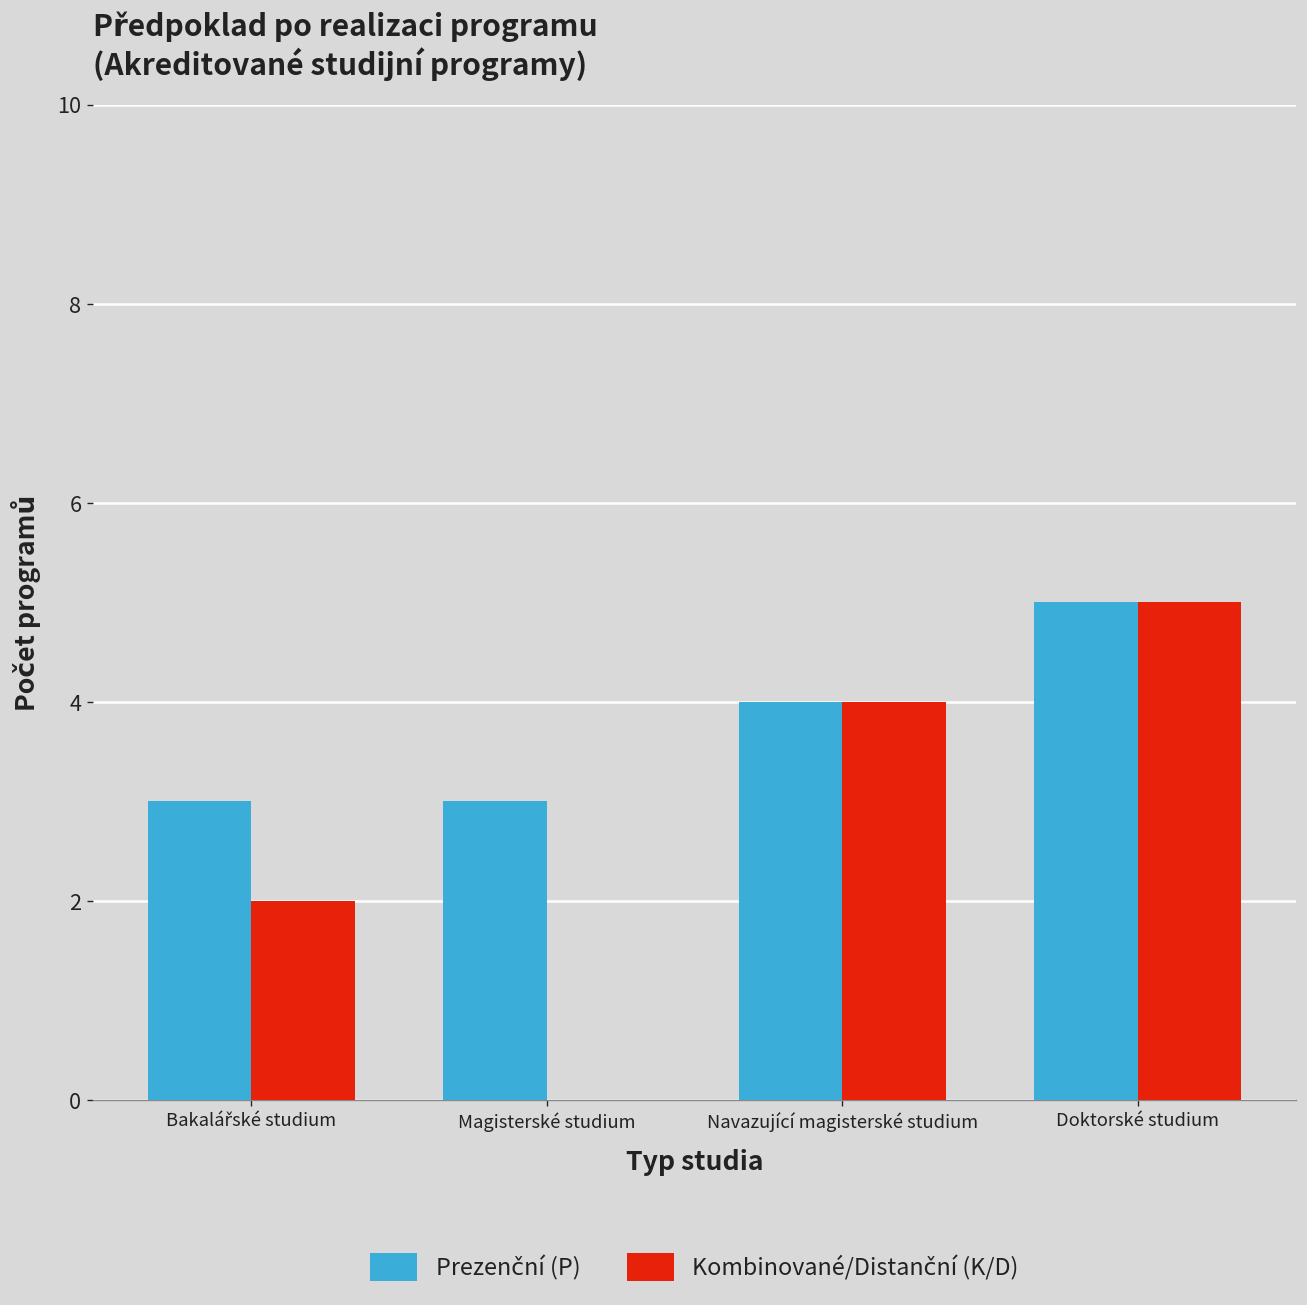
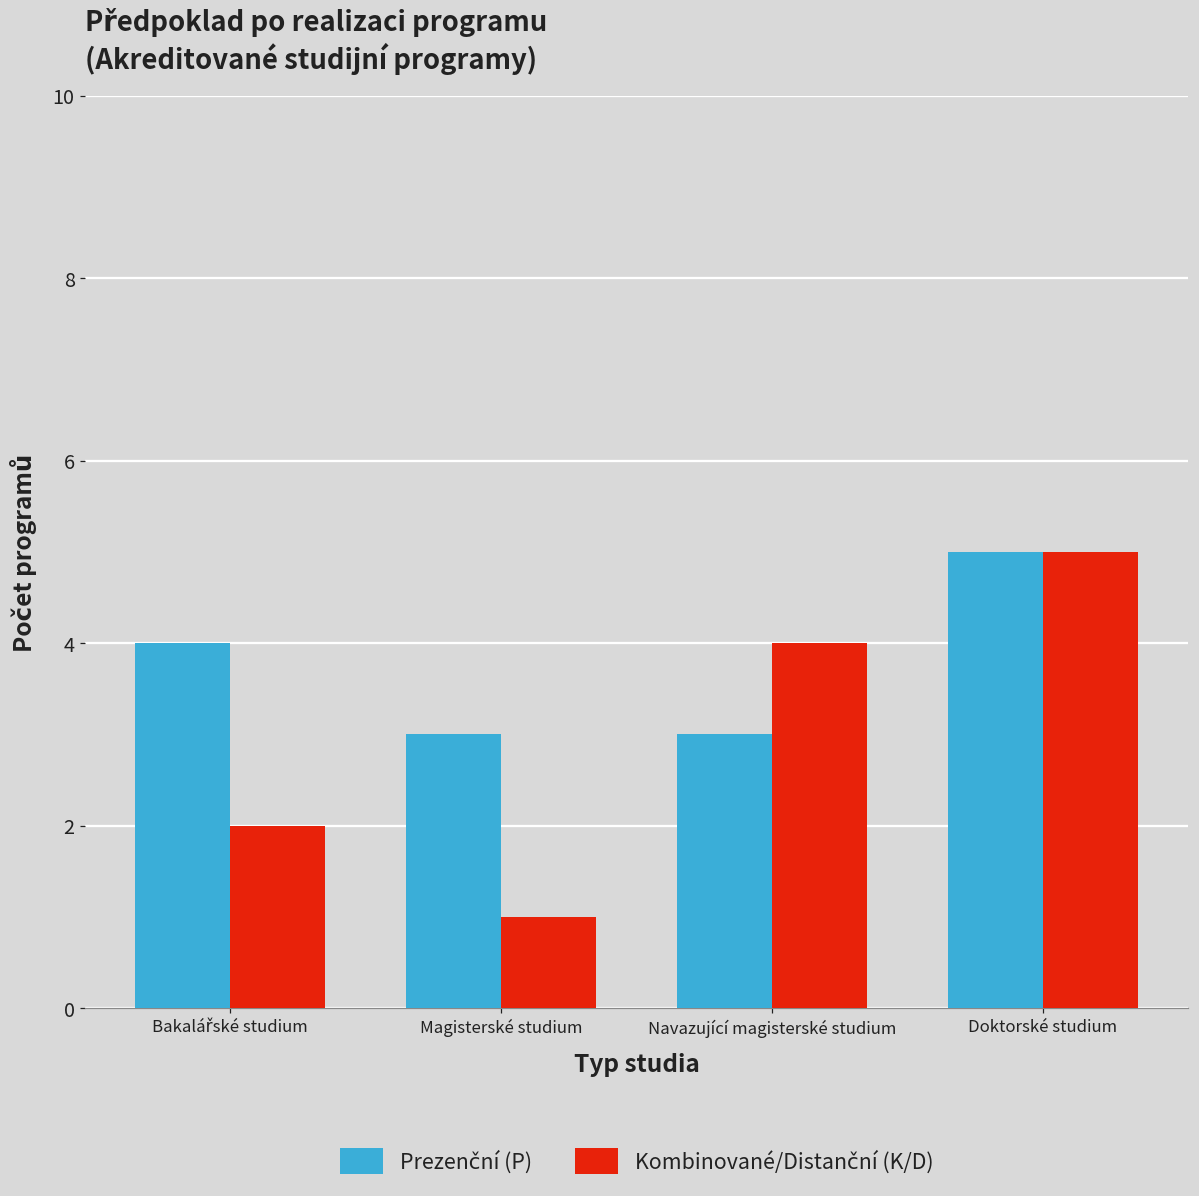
  {
    "Prezenční (P)": {
-     "Bakalářské studium": 3,
+     "Bakalářské studium": 4,
      "Magisterské studium": 3,
-     "Navazující magisterské studium": 4,
+     "Navazující magisterské studium": 3,
      "Doktorské studium": 5
    },
    "Kombinované/Distanční (K/D)": {
      "Bakalářské studium": 2,
-     "Magisterské studium": 0,
+     "Magisterské studium": 1,
      "Navazující magisterské studium": 4,
      "Doktorské studium": 5
    }
  }
